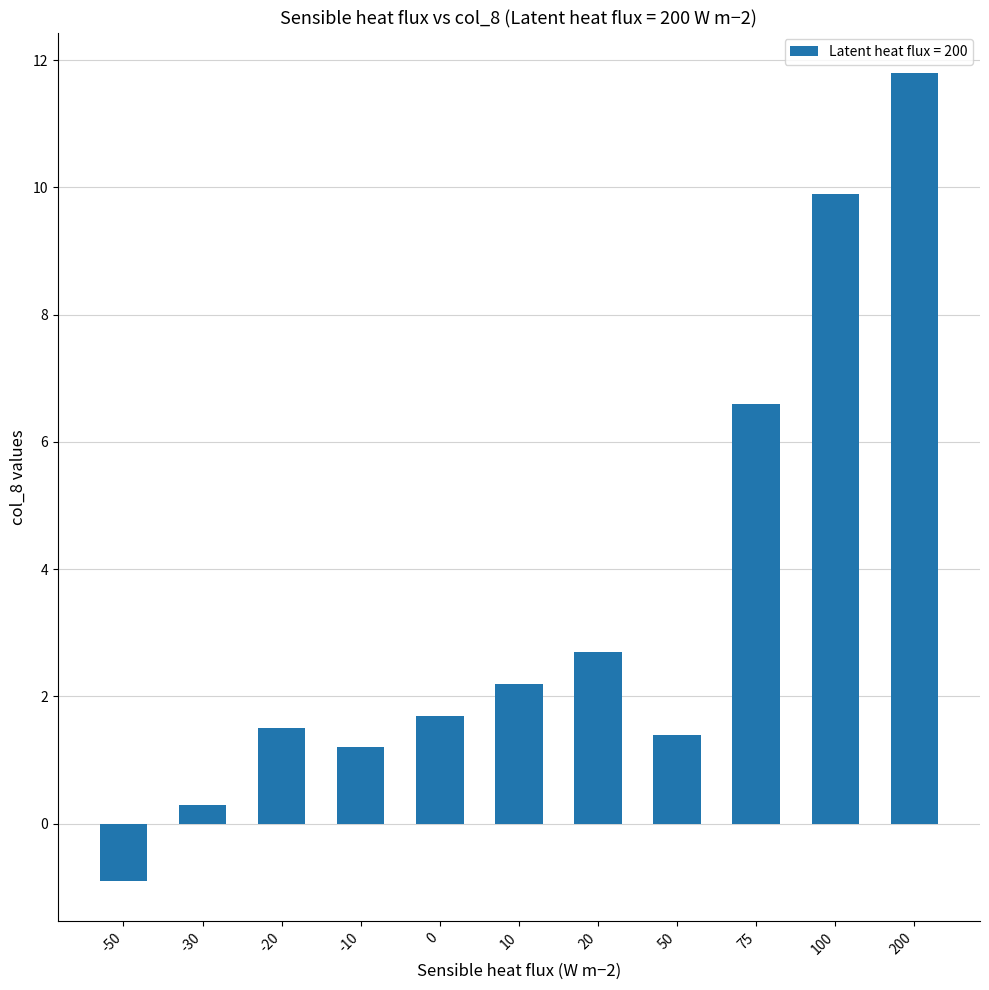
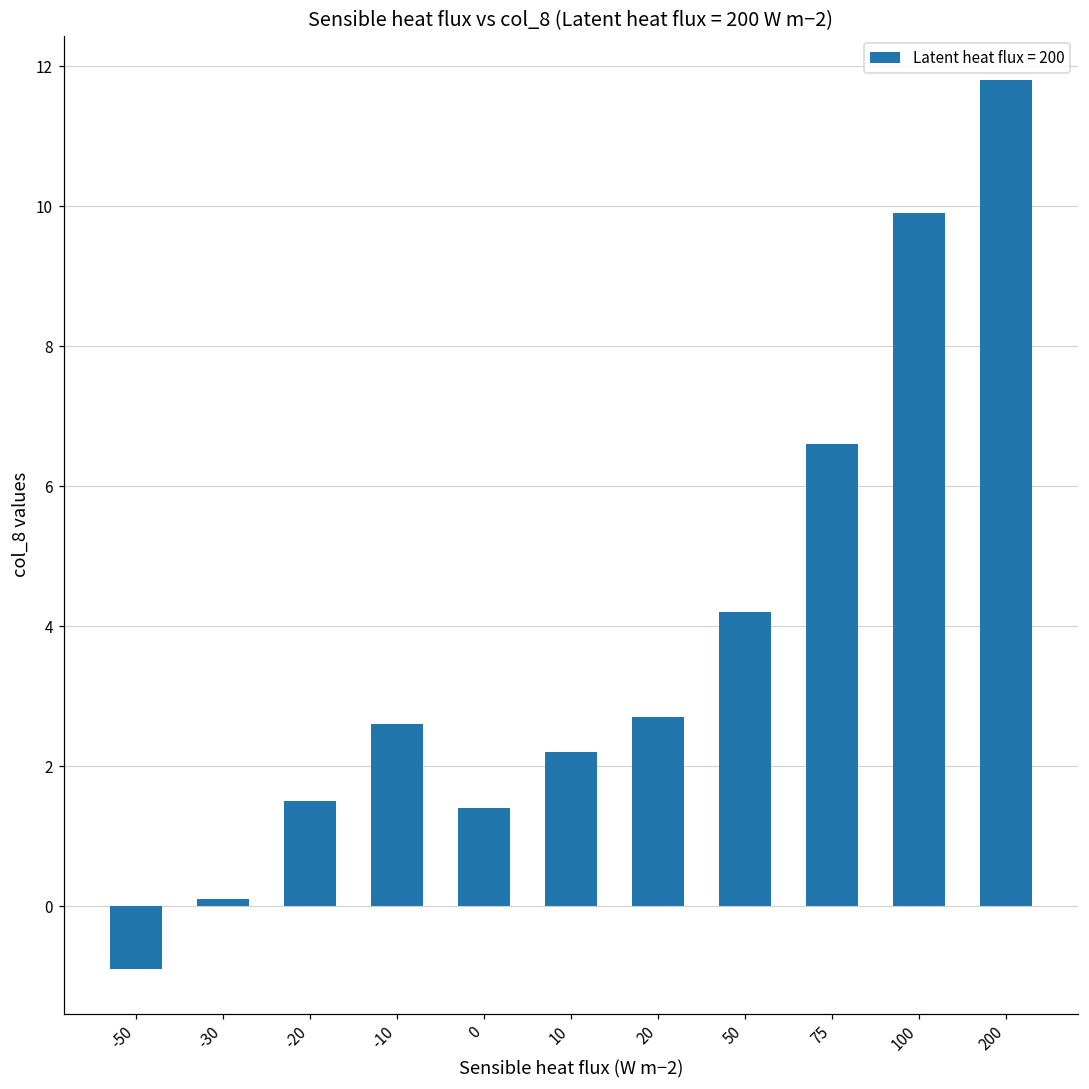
  {
    "-50": -0.9,
-   "-30": 0.3,
+   "-30": 0.1,
    "-20": 1.5,
-   "-10": 1.2,
-   "0": 1.7,
+   "-10": 2.6,
+   "0": 1.4,
    "10": 2.2,
    "20": 2.7,
-   "50": 1.4,
+   "50": 4.2,
    "75": 6.6,
    "100": 9.9,
    "200": 11.8
  }
